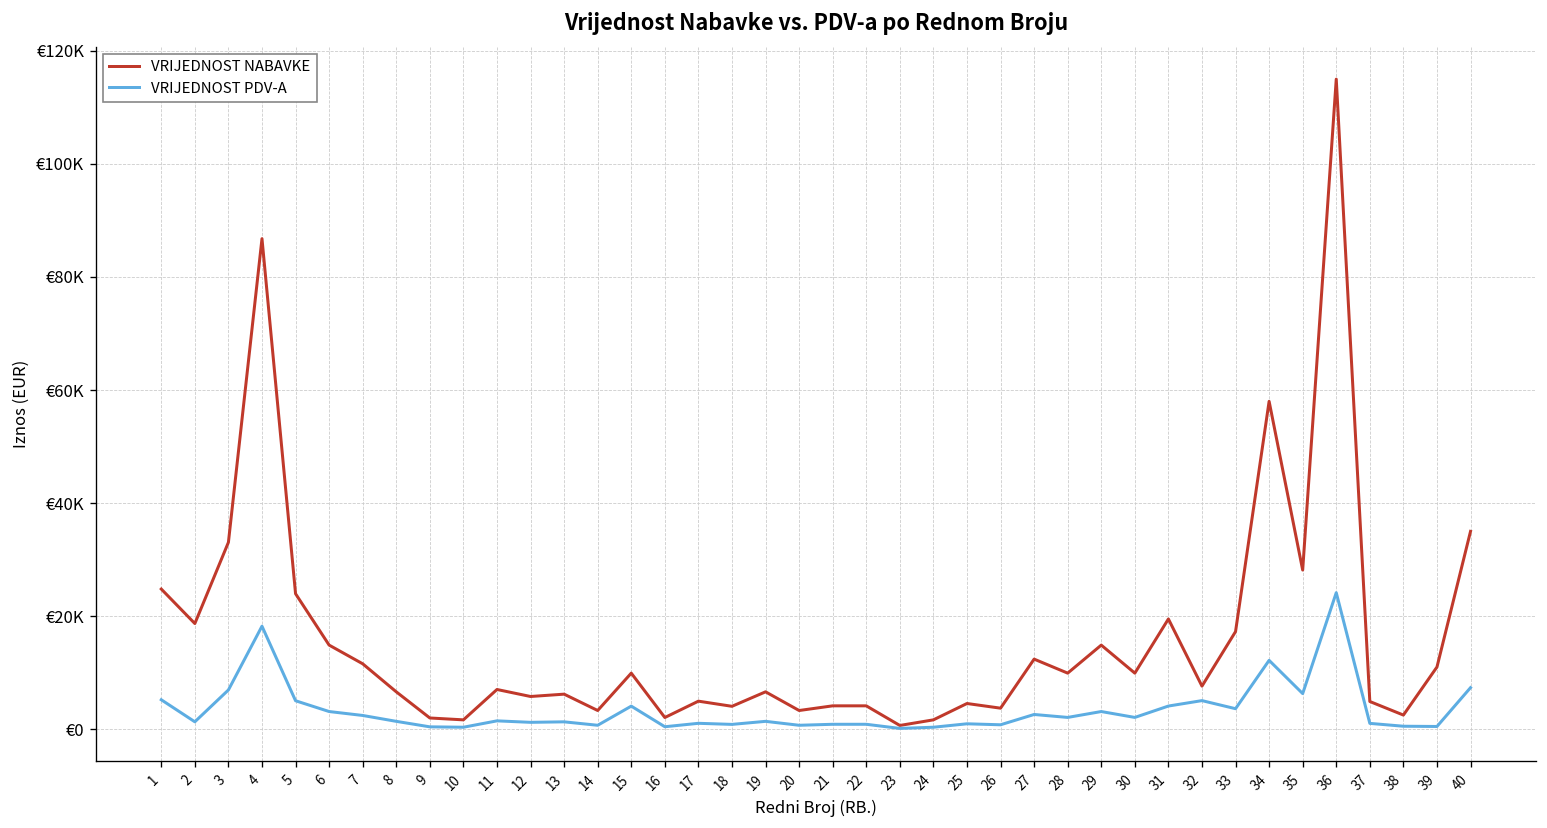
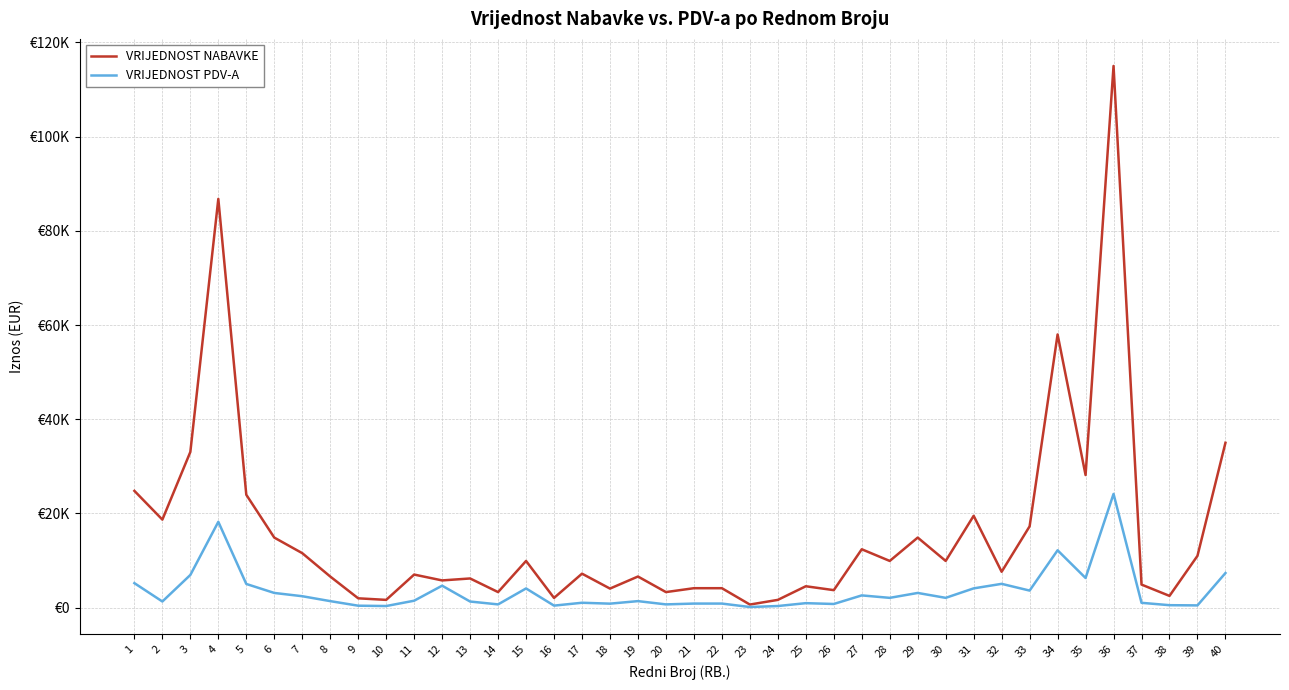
  {
    "VRIJEDNOST NABAVKE": {
      "1": "€25000",
      "2": "€19000",
      "3": "€33000",
      "4": "€87000",
      "5": "€24000",
      "6": "€15000",
      "7": "€12000",
      "8": "€7000",
      "9": "€2000",
      "10": "€2000",
      "11": "€7000",
      "12": "€6000",
      "13": "€6000",
      "14": "€3000",
      "15": "€10000",
      "16": "€2000",
-     "17": "€5000",
+     "17": "€7000",
      "18": "€4000",
      "19": "€7000",
      "20": "€3000",
      "21": "€4000",
      "22": "€4000",
      "24": "€2000",
      "25": "€5000",
      "26": "€4000",
      "27": "€12000",
      "28": "€10000",
      "29": "€15000",
      "30": "€10000",
      "31": "€20000",
      "32": "€8000",
      "33": "€17000",
      "34": "€58000",
      "35": "€28000",
      "36": "€115000",
      "37": "€5000",
      "38": "€3000",
      "39": "€11000",
      "40": "€35000"
    },
    "VRIJEDNOST PDV-A": {
      "1": "€5000",
      "2": "€1000",
      "3": "€7000",
      "4": "€18000",
      "5": "€5000",
      "6": "€3000",
      "7": "€2000",
      "8": "€1000",
      "9": "€0",
      "10": "€0",
      "11": "€1000",
-     "12": "€1000",
+     "12": "€5000",
      "13": "€1000",
      "14": "€1000",
      "15": "€4000",
      "16": "€0",
      "17": "€1000",
      "18": "€1000",
      "19": "€1000",
      "20": "€1000",
      "21": "€1000",
      "22": "€1000",
      "24": "€0",
      "25": "€1000",
      "26": "€1000",
      "27": "€3000",
      "28": "€2000",
      "29": "€3000",
      "30": "€2000",
      "31": "€4000",
      "32": "€5000",
      "33": "€4000",
      "34": "€12000",
      "35": "€6000",
      "36": "€24000",
      "37": "€1000",
      "38": "€1000",
      "39": "€0",
      "40": "€7000"
    }
  }
